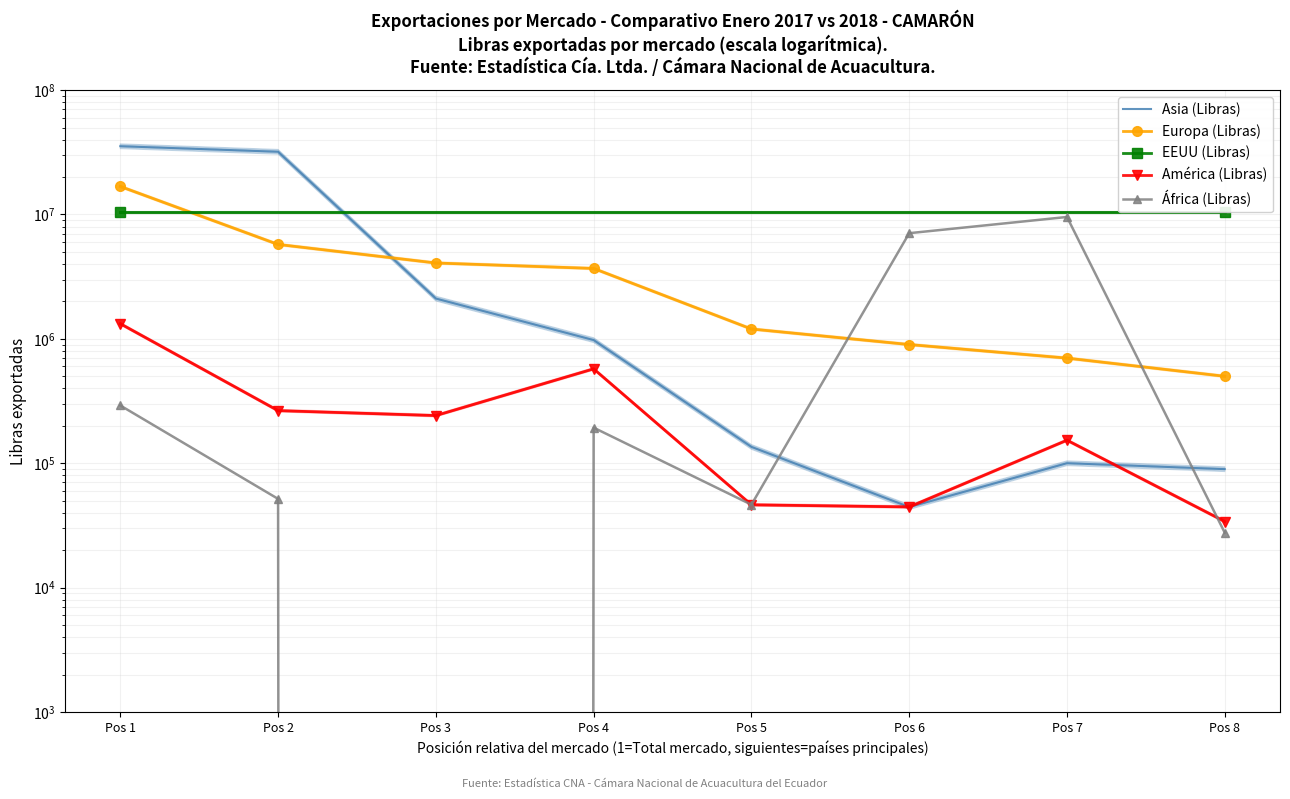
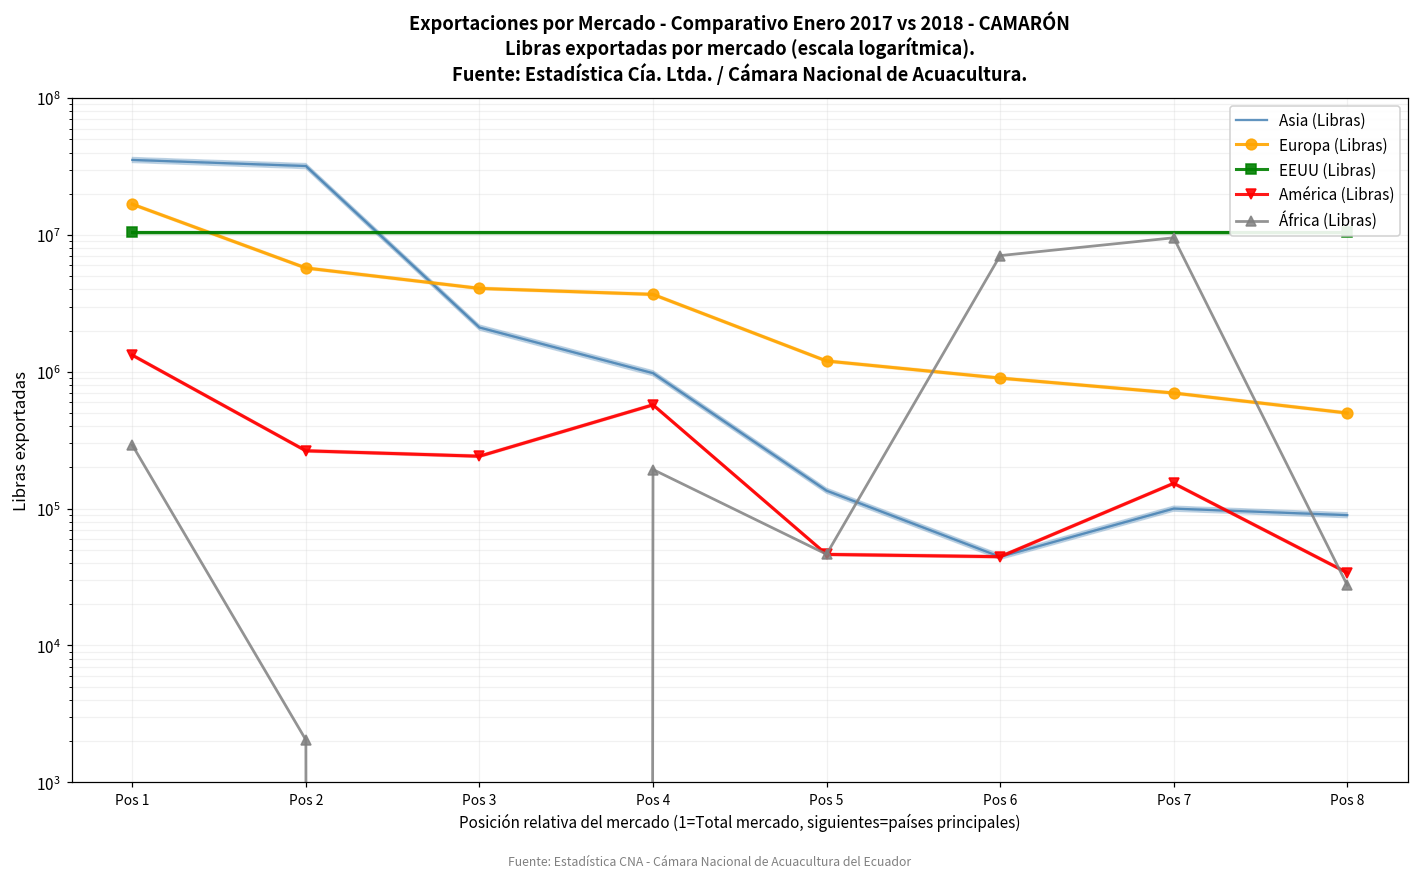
  {
    "África (Libras)": {
      "Pos 1": 290000,
-     "Pos 2": 52000,
+     "Pos 2": 2000,
      "Pos 4": 190000,
      "Pos 6": 7000000,
      "Pos 7": 10000000,
      "Pos 8": 28000
    }
  }
